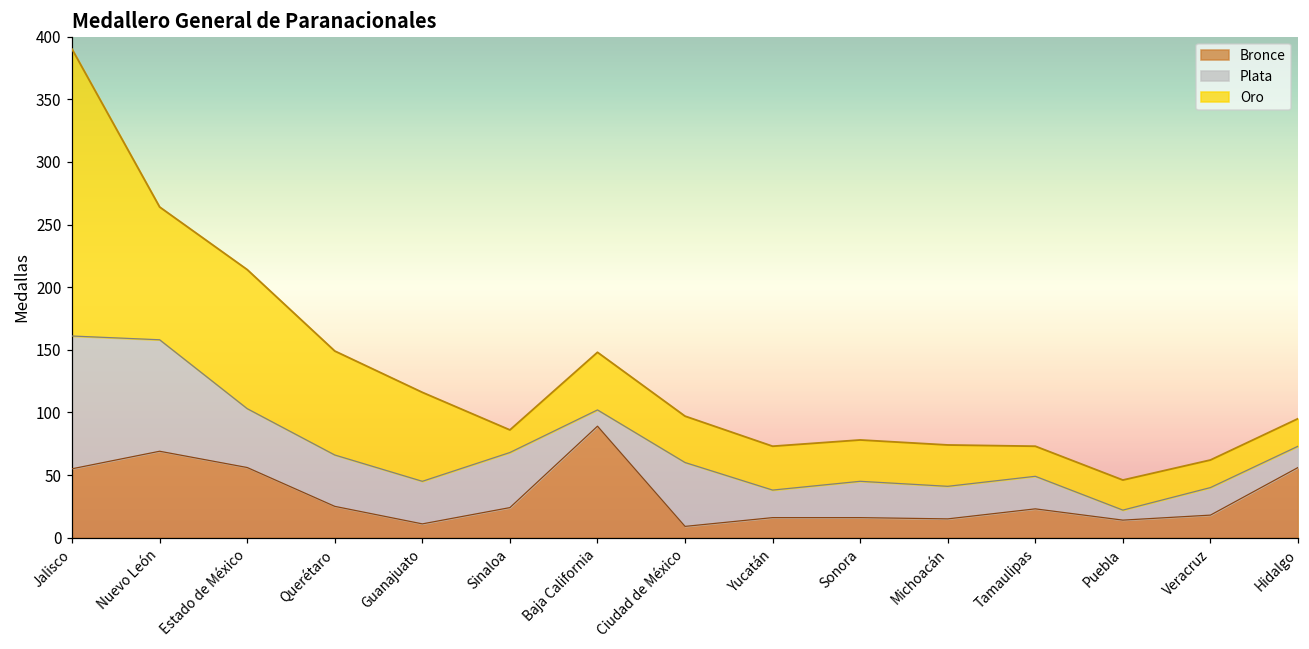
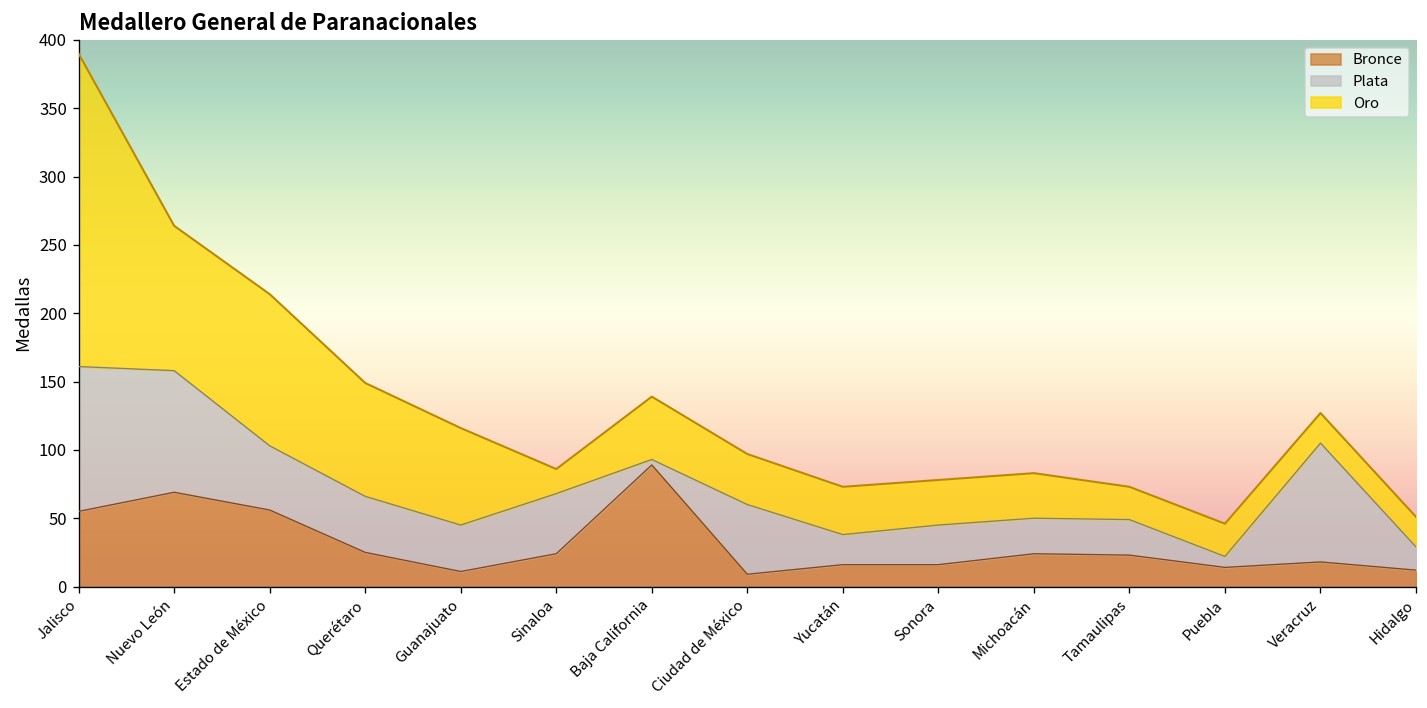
  {
    "Bronce": {
      "Jalisco": 55,
      "Nuevo León": 69,
      "Estado de México": 56,
      "Querétaro": 25,
      "Guanajuato": 11,
      "Sinaloa": 24,
      "Baja California": 89,
      "Ciudad de México": 9,
      "Yucatán": 16,
      "Sonora": 16,
-     "Michoacán": 15,
+     "Michoacán": 24,
      "Tamaulipas": 23,
      "Puebla": 14,
      "Veracruz": 18,
-     "Hidalgo": 56
+     "Hidalgo": 12
    },
    "Plata": {
      "Jalisco": 106,
      "Nuevo León": 89,
      "Estado de México": 47,
      "Querétaro": 41,
      "Guanajuato": 34,
      "Sinaloa": 44,
-     "Baja California": 13,
+     "Baja California": 4,
      "Ciudad de México": 51,
      "Yucatán": 22,
      "Sonora": 29,
      "Michoacán": 26,
      "Tamaulipas": 26,
      "Puebla": 8,
-     "Veracruz": 22,
+     "Veracruz": 87,
      "Hidalgo": 17
    },
    "Oro": {
      "Jalisco": 229,
      "Nuevo León": 106,
      "Estado de México": 111,
      "Querétaro": 83,
      "Guanajuato": 71,
      "Sinaloa": 18,
      "Baja California": 46,
      "Ciudad de México": 37,
      "Yucatán": 35,
      "Sonora": 33,
      "Michoacán": 33,
      "Tamaulipas": 24,
      "Puebla": 24,
      "Veracruz": 22,
      "Hidalgo": 22
    }
  }
